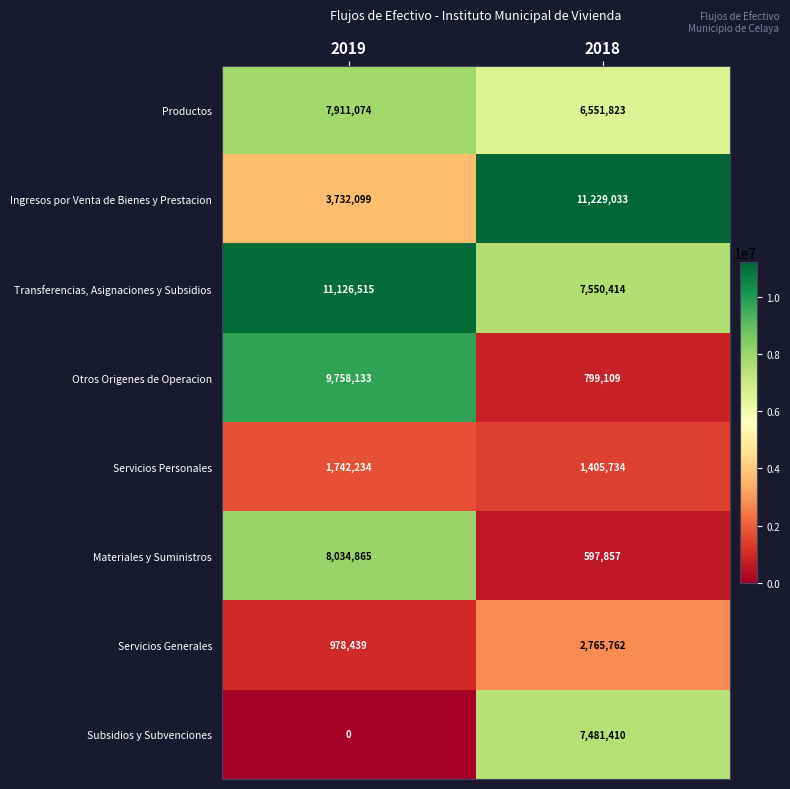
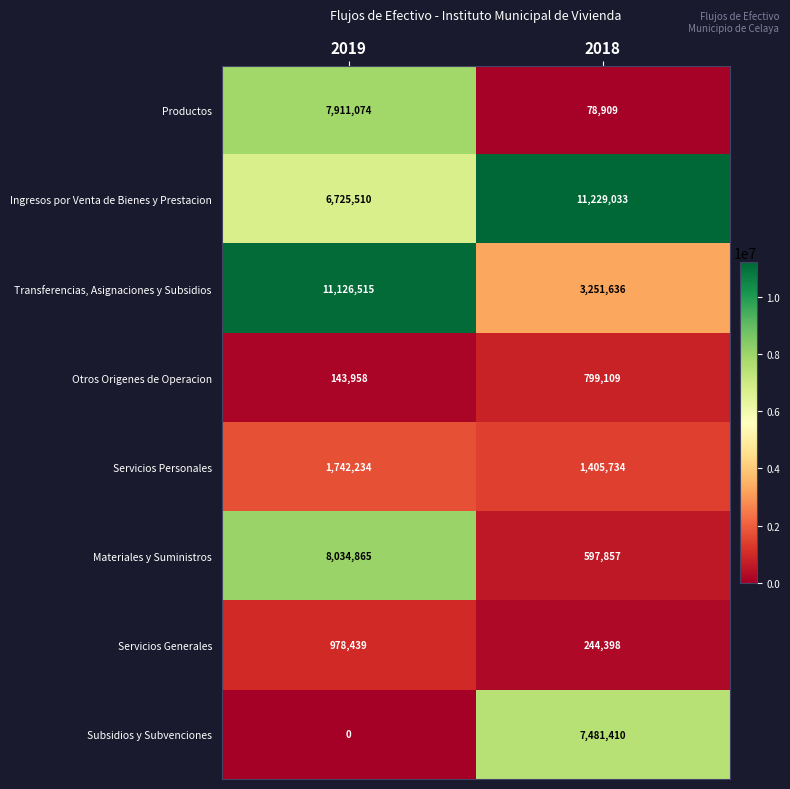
  {
    "Productos": {
      "2019": "7,911,074",
-     "2018": "6,551,823"
+     "2018": "78,909"
    },
    "Ingresos por Venta de Bienes y Prestacion": {
-     "2019": "3,732,099",
+     "2019": "6,725,510",
      "2018": "11,229,033"
    },
    "Transferencias, Asignaciones y Subsidios": {
      "2019": "11,126,515",
-     "2018": "7,550,414"
+     "2018": "3,251,636"
    },
    "Otros Origenes de Operacion": {
-     "2019": "9,758,133",
+     "2019": "143,958",
      "2018": "799,109"
    },
    "Servicios Personales": {
      "2019": "1,742,234",
      "2018": "1,405,734"
    },
    "Materiales y Suministros": {
      "2019": "8,034,865",
      "2018": "597,857"
    },
    "Servicios Generales": {
      "2019": "978,439",
-     "2018": "2,765,762"
+     "2018": "244,398"
    },
    "Subsidios y Subvenciones": {
      "2019": "0",
      "2018": "7,481,410"
    }
  }
